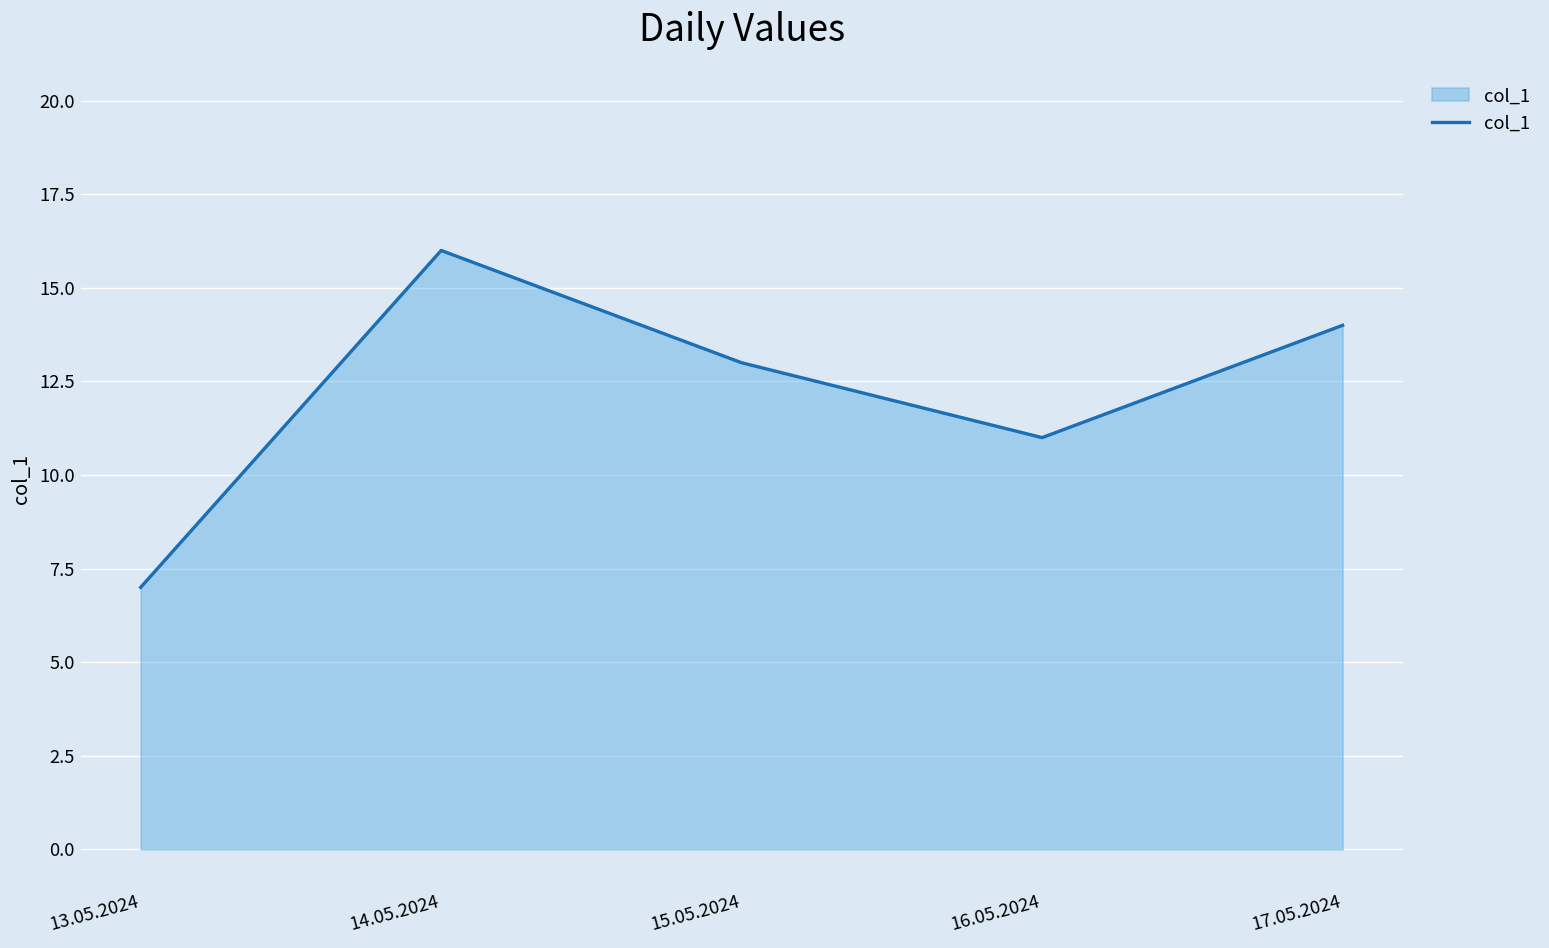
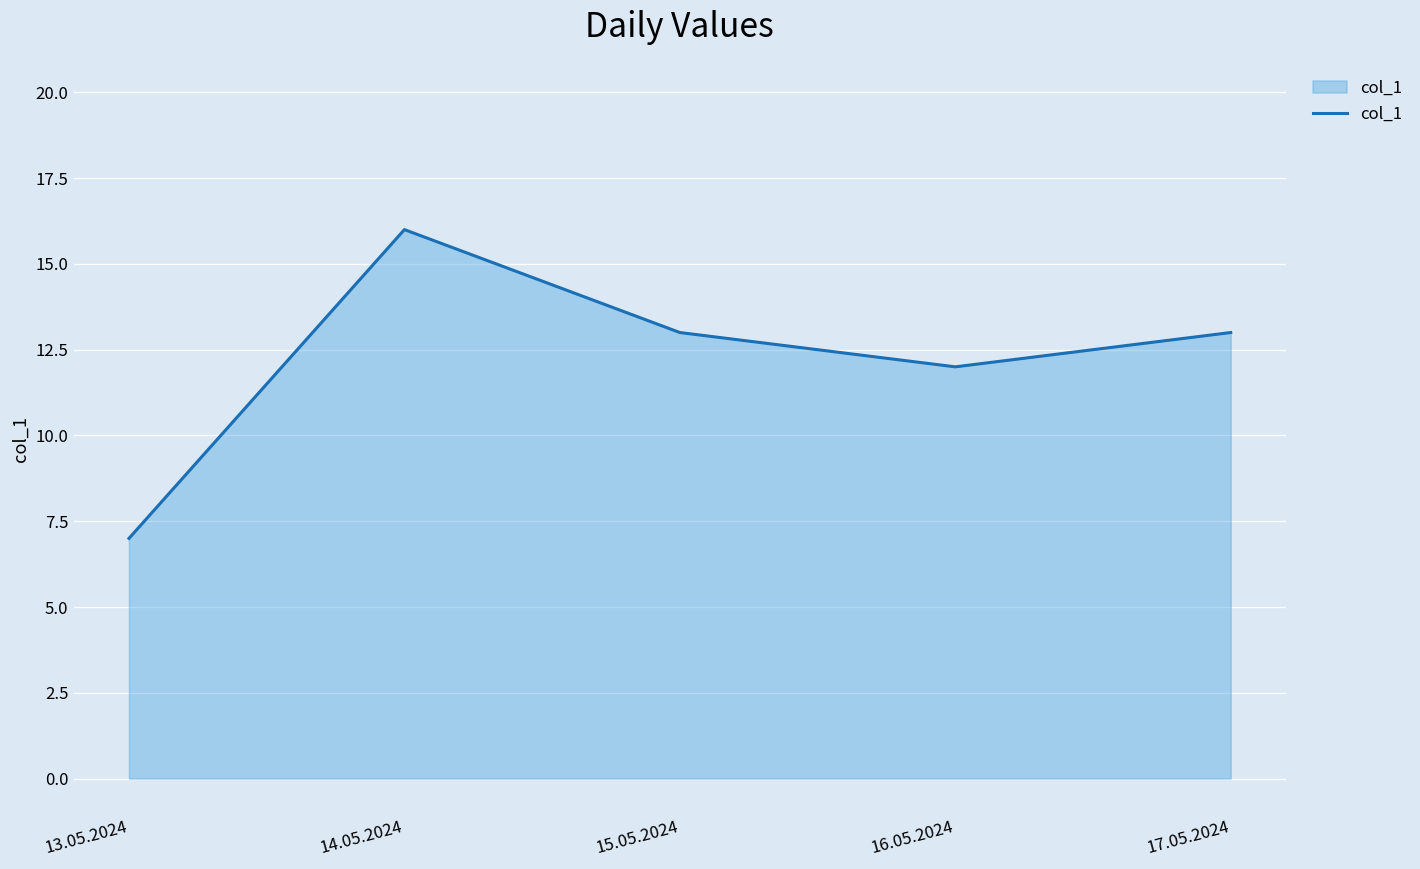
  {
    "13.05.2024": 7,
    "14.05.2024": 16,
    "15.05.2024": 13,
-   "16.05.2024": 11,
-   "17.05.2024": 14
+   "16.05.2024": 12,
+   "17.05.2024": 13
  }
